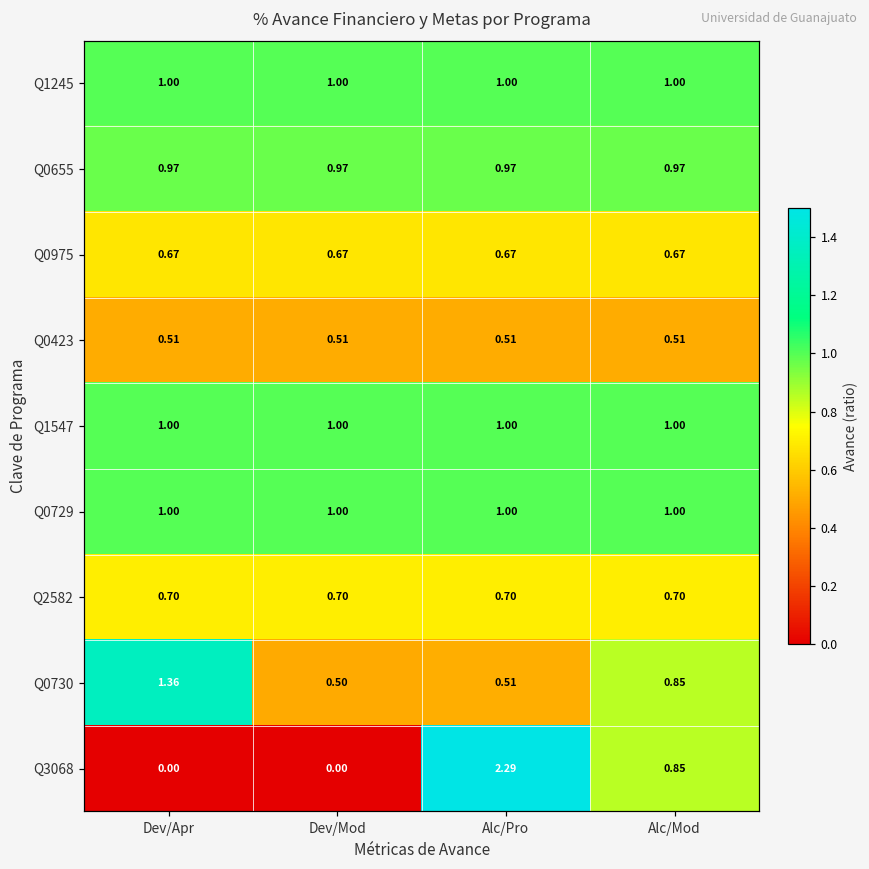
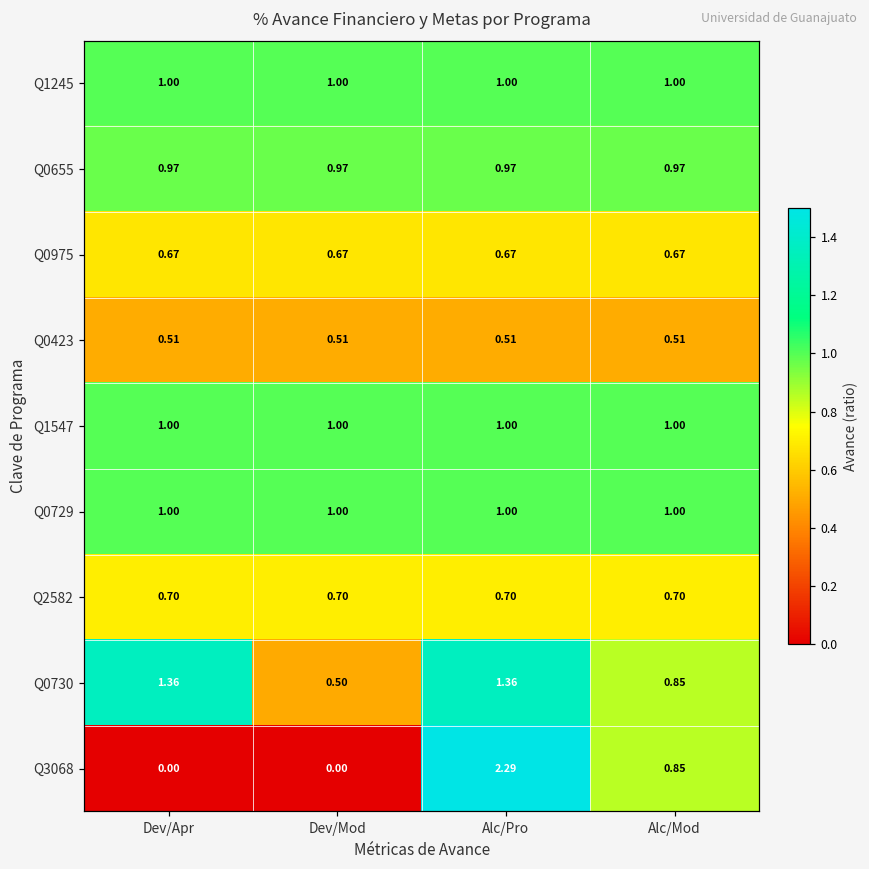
  {
    "Q1245": {
      "Dev/Apr": 1.00,
      "Dev/Mod": 1.00,
      "Alc/Pro": 1.00,
      "Alc/Mod": 1.00
    },
    "Q0655": {
      "Dev/Apr": 0.97,
      "Dev/Mod": 0.97,
      "Alc/Pro": 0.97,
      "Alc/Mod": 0.97
    },
    "Q0975": {
      "Dev/Apr": 0.67,
      "Dev/Mod": 0.67,
      "Alc/Pro": 0.67,
      "Alc/Mod": 0.67
    },
    "Q0423": {
      "Dev/Apr": 0.51,
      "Dev/Mod": 0.51,
      "Alc/Pro": 0.51,
      "Alc/Mod": 0.51
    },
    "Q1547": {
      "Dev/Apr": 1.00,
      "Dev/Mod": 1.00,
      "Alc/Pro": 1.00,
      "Alc/Mod": 1.00
    },
    "Q0729": {
      "Dev/Apr": 1.00,
      "Dev/Mod": 1.00,
      "Alc/Pro": 1.00,
      "Alc/Mod": 1.00
    },
    "Q2582": {
      "Dev/Apr": 0.70,
      "Dev/Mod": 0.70,
      "Alc/Pro": 0.70,
      "Alc/Mod": 0.70
    },
    "Q0730": {
      "Dev/Apr": 1.36,
      "Dev/Mod": 0.50,
-     "Alc/Pro": 0.51,
+     "Alc/Pro": 1.36,
      "Alc/Mod": 0.85
    },
    "Q3068": {
      "Dev/Apr": 0.00,
      "Dev/Mod": 0.00,
      "Alc/Pro": 2.29,
      "Alc/Mod": 0.85
    }
  }
